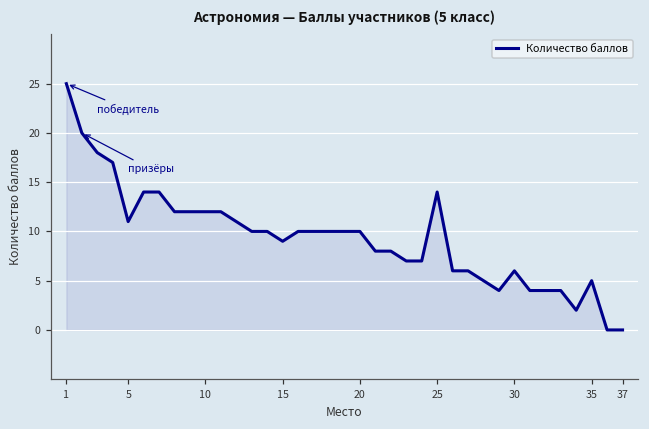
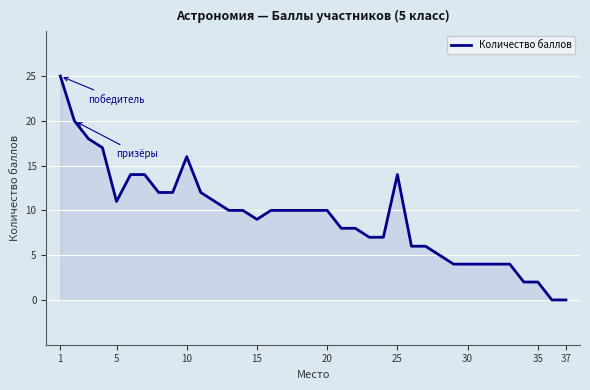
  {
    "1": 25,
    "5": 11,
-   "10": 12,
+   "10": 16,
    "15": 9,
    "20": 10,
    "25": 14,
-   "30": 6,
-   "35": 5,
+   "30": 4,
+   "35": 2,
    "37": 0
  }
